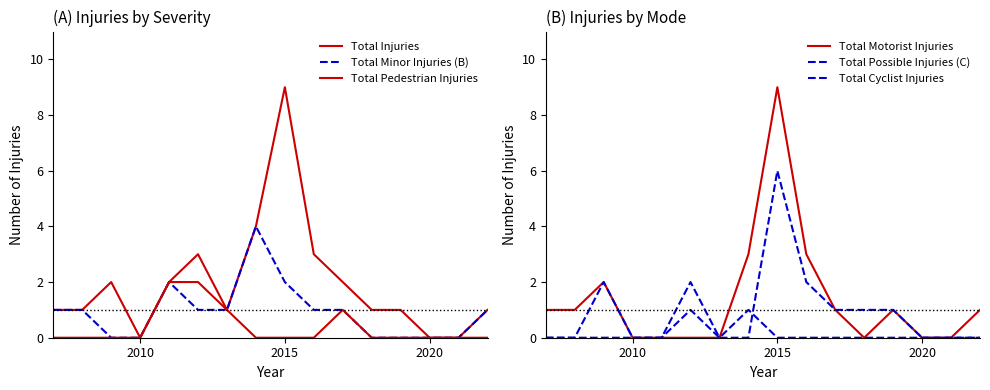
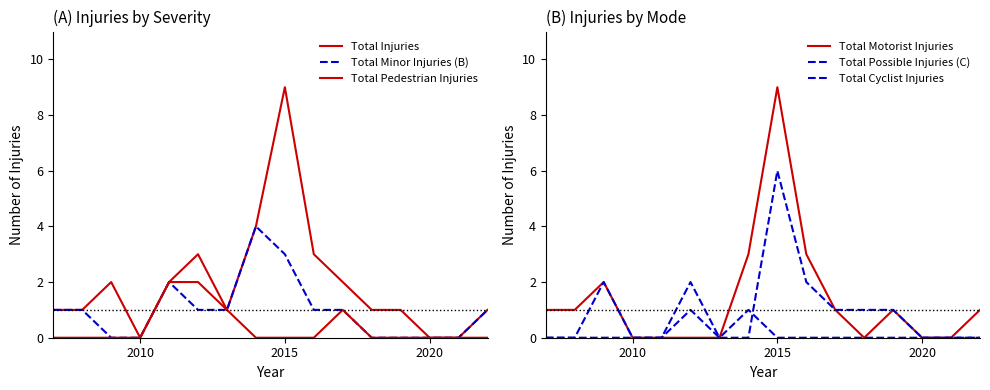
  {
    "(A) Injuries by Severity": {
      "Total Minor Injuries (B)": {
-       "2015": 2
+       "2015": 3
      }
    },
    "(B) Injuries by Mode": {
      "Total Motorist Injuries": {
        "2015": 9.0
      }
    }
  }
